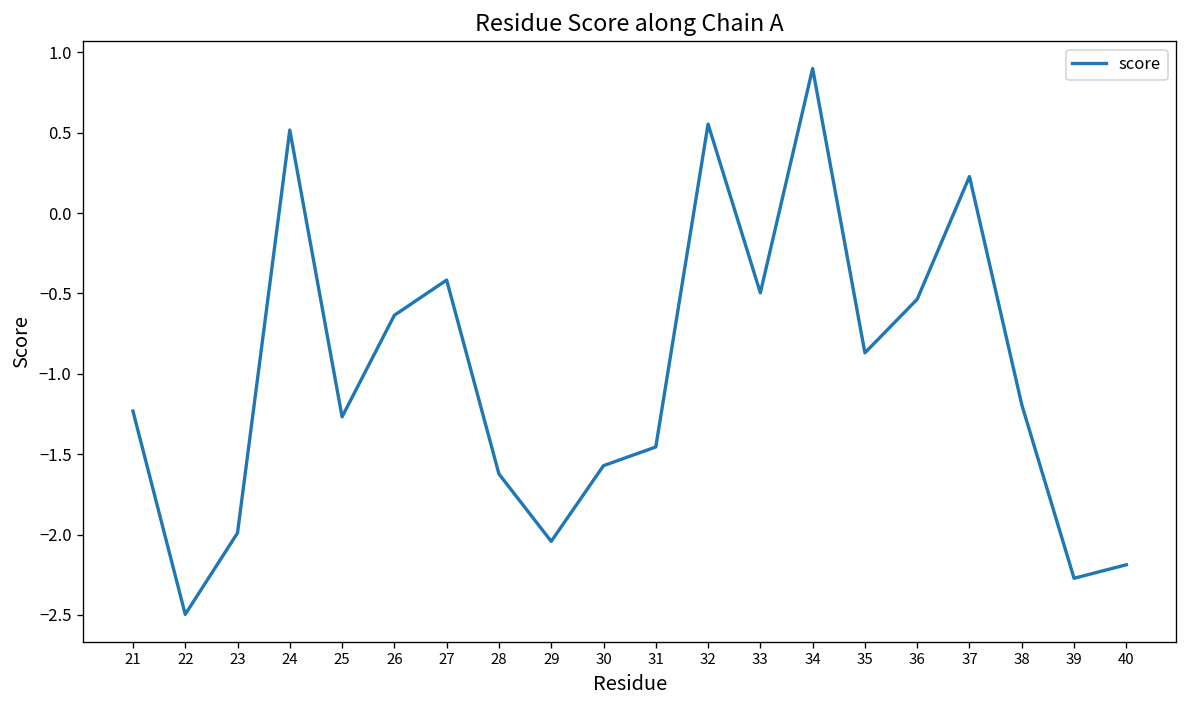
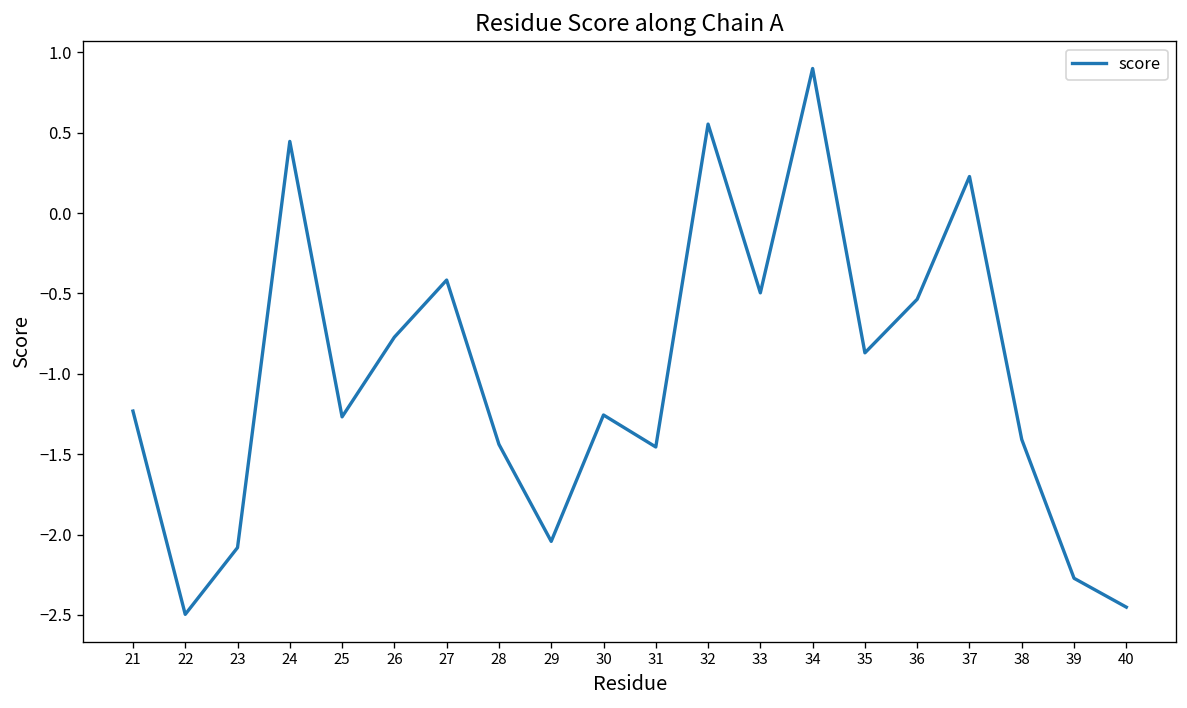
  {
    "21": -1.23,
    "22": -2.50,
-   "23": -1.99,
-   "24": 0.52,
+   "23": -2.08,
+   "24": 0.45,
    "25": -1.27,
-   "26": -0.64,
+   "26": -0.77,
    "27": -0.42,
-   "28": -1.62,
+   "28": -1.44,
    "29": -2.04,
-   "30": -1.57,
+   "30": -1.26,
    "31": -1.46,
    "32": 0.55,
    "33": -0.50,
    "34": 0.90,
    "35": -0.87,
    "36": -0.54,
    "37": 0.23,
-   "38": -1.19,
+   "38": -1.41,
    "39": -2.27,
-   "40": -2.19
+   "40": -2.45
  }
